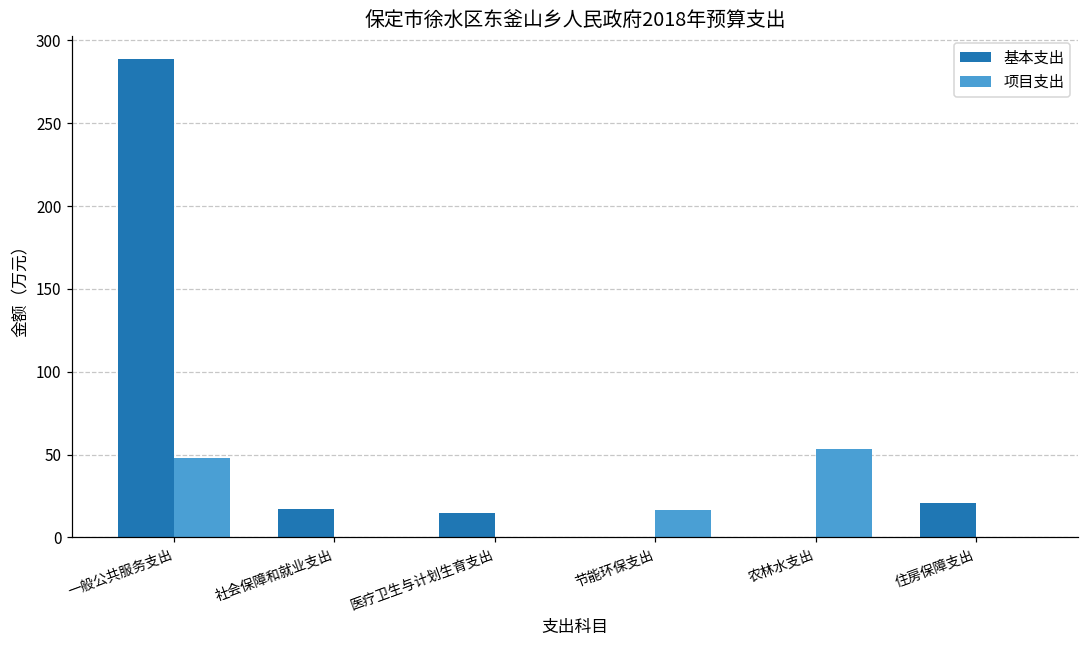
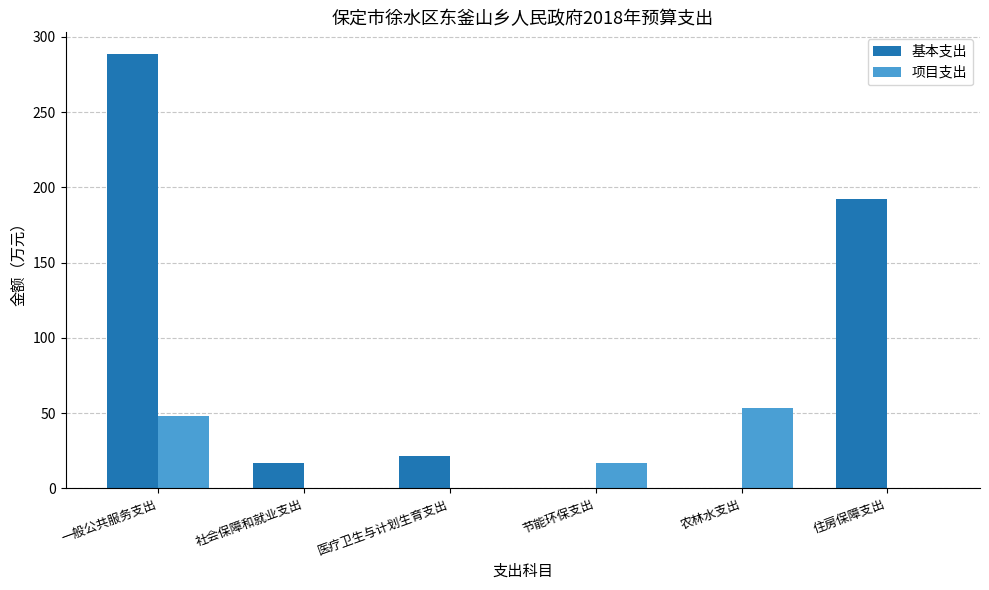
  {
    "基本支出": {
      "一般公共服务支出": 288,
      "社会保障和就业支出": 17,
-     "医疗卫生与计划生育支出": 15,
+     "医疗卫生与计划生育支出": 22,
      "节能环保支出": 0,
      "农林水支出": 0,
-     "住房保障支出": 21
+     "住房保障支出": 192
    },
    "项目支出": {
      "一般公共服务支出": 48,
      "社会保障和就业支出": 0,
      "医疗卫生与计划生育支出": 0,
      "节能环保支出": 17,
      "农林水支出": 53,
      "住房保障支出": 0
    }
  }
